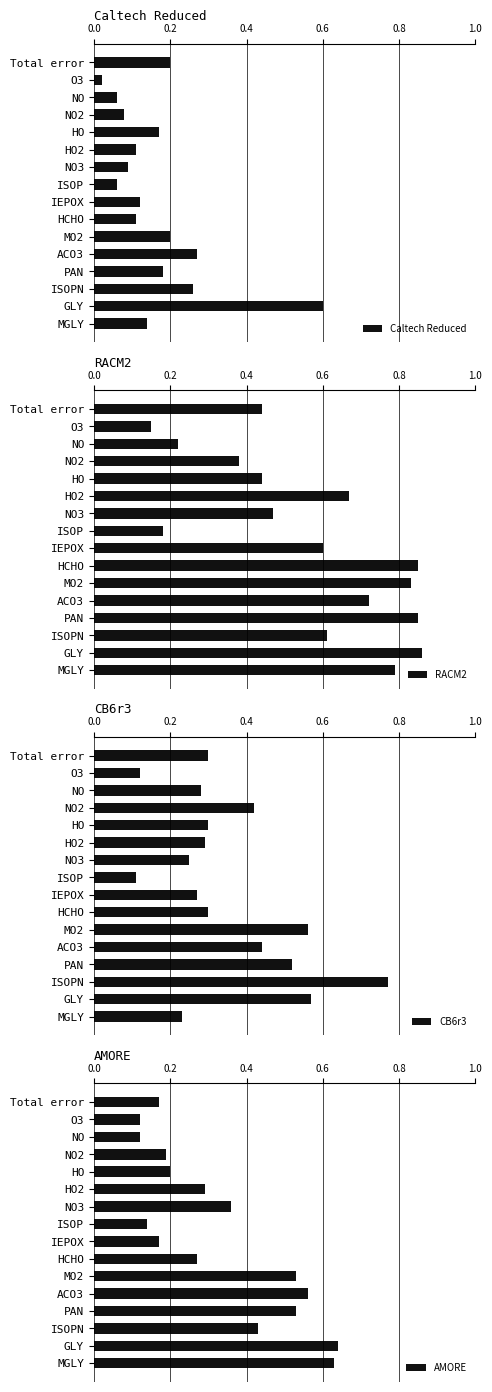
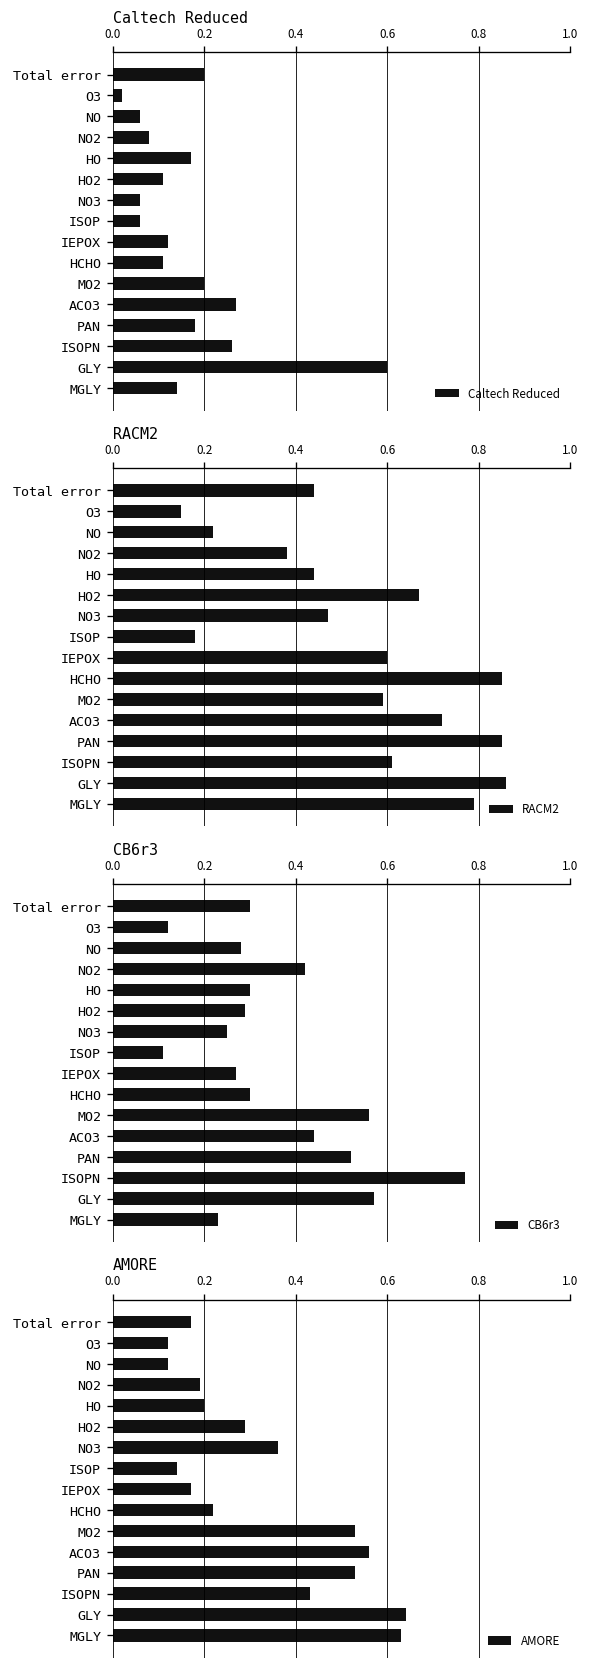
  {
    "Caltech Reduced": {
      "Total error": 0.20,
      "O3": 0.02,
      "NO": 0.06,
      "NO2": 0.08,
      "HO": 0.17,
      "HO2": 0.11,
-     "NO3": 0.09,
+     "NO3": 0.06,
      "ISOP": 0.06,
      "IEPOX": 0.12,
      "HCHO": 0.11,
      "MO2": 0.20,
      "ACO3": 0.27,
      "PAN": 0.18,
      "ISOPN": 0.26,
      "GLY": 0.60,
      "MGLY": 0.14
    },
    "RACM2": {
      "Total error": 0.44,
      "O3": 0.15,
      "NO": 0.22,
      "NO2": 0.38,
      "HO": 0.44,
      "HO2": 0.67,
      "NO3": 0.47,
      "ISOP": 0.18,
      "IEPOX": 0.60,
      "HCHO": 0.85,
-     "MO2": 0.83,
+     "MO2": 0.59,
      "ACO3": 0.72,
      "PAN": 0.85,
      "ISOPN": 0.61,
      "GLY": 0.86,
      "MGLY": 0.79
    },
    "CB6r3": {
      "Total error": 0.30,
      "O3": 0.12,
      "NO": 0.28,
      "NO2": 0.42,
      "HO": 0.30,
      "HO2": 0.29,
      "NO3": 0.25,
      "ISOP": 0.11,
      "IEPOX": 0.27,
      "HCHO": 0.30,
      "MO2": 0.56,
      "ACO3": 0.44,
      "PAN": 0.52,
      "ISOPN": 0.77,
      "GLY": 0.57,
      "MGLY": 0.23
    },
    "AMORE": {
      "Total error": 0.17,
      "O3": 0.12,
      "NO": 0.12,
      "NO2": 0.19,
      "HO": 0.20,
      "HO2": 0.29,
      "NO3": 0.36,
      "ISOP": 0.14,
      "IEPOX": 0.17,
-     "HCHO": 0.27,
+     "HCHO": 0.22,
      "MO2": 0.53,
      "ACO3": 0.56,
      "PAN": 0.53,
      "ISOPN": 0.43,
      "GLY": 0.64,
      "MGLY": 0.63
    }
  }
